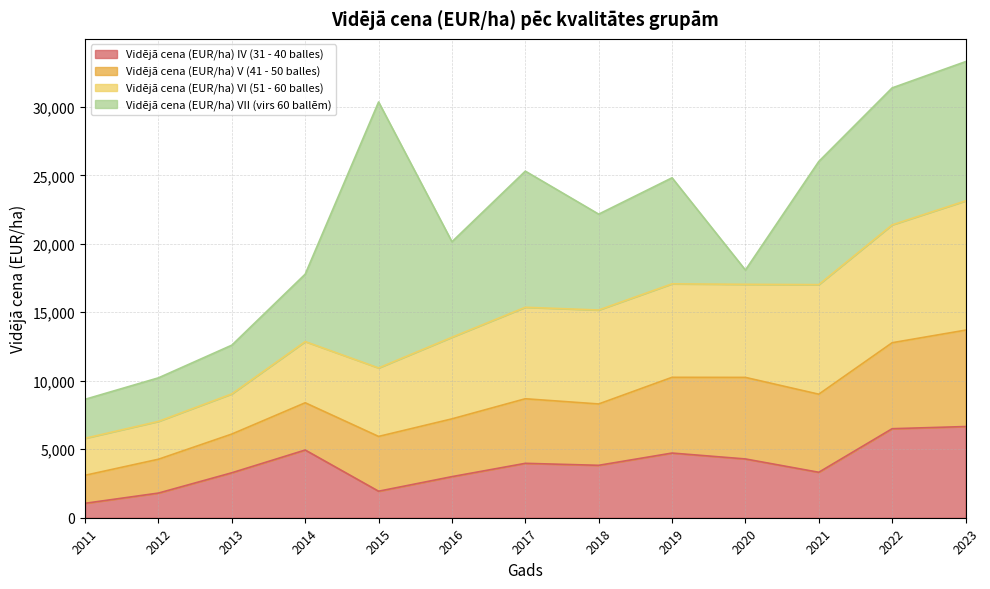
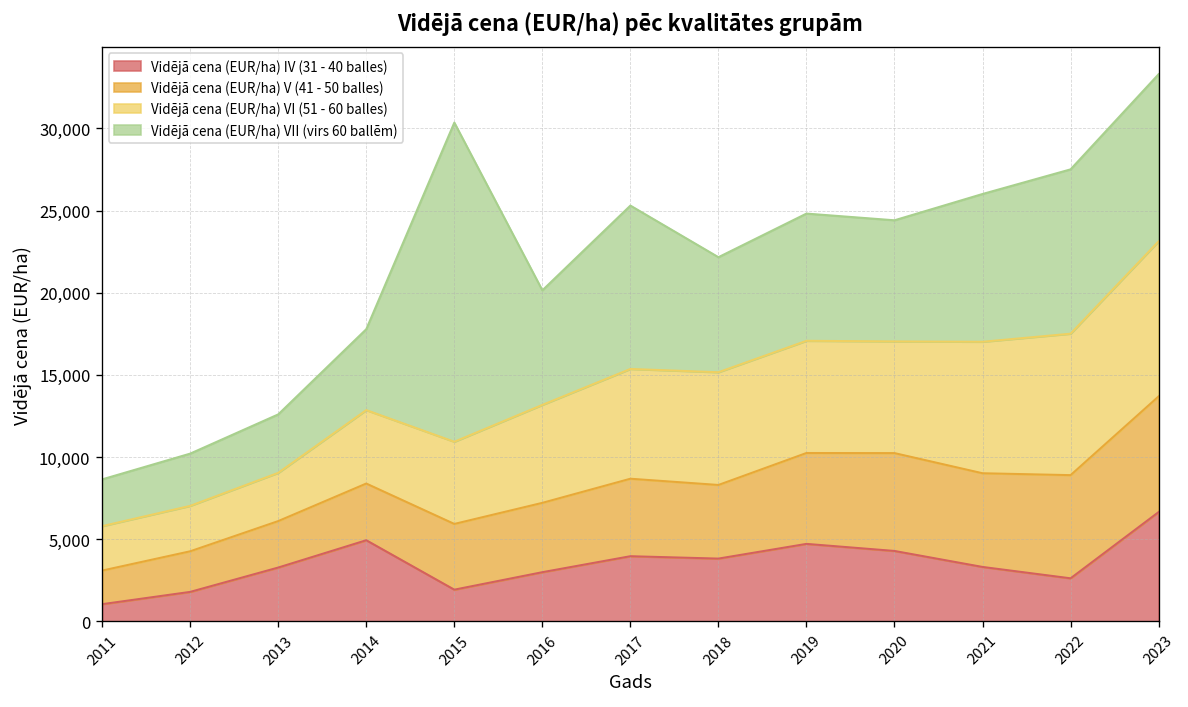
  {
    "Vidējā cena (EUR/ha) IV (31 - 40 balles)": {
      "2011": "1,100",
      "2012": "1,800",
      "2013": "3,300",
      "2014": "4,900",
      "2015": "1,900",
      "2016": "3,000",
      "2017": "4,000",
      "2018": "3,800",
      "2019": "4,700",
      "2020": "4,300",
      "2021": "3,300",
-     "2022": "6,500",
+     "2022": "2,600",
      "2023": "6,700"
    },
    "Vidējā cena (EUR/ha) VII (virs 60 ballēm)": {
      "2011": "2,800",
      "2012": "3,200",
      "2013": "3,600",
      "2014": "4,900",
      "2015": "19,400",
      "2016": "7,000",
      "2017": "9,900",
      "2018": "7,000",
      "2019": "7,700",
-     "2020": "1,000",
+     "2020": "7,400",
      "2021": "9,000",
      "2022": "10,000",
      "2023": "10,200"
    }
  }
